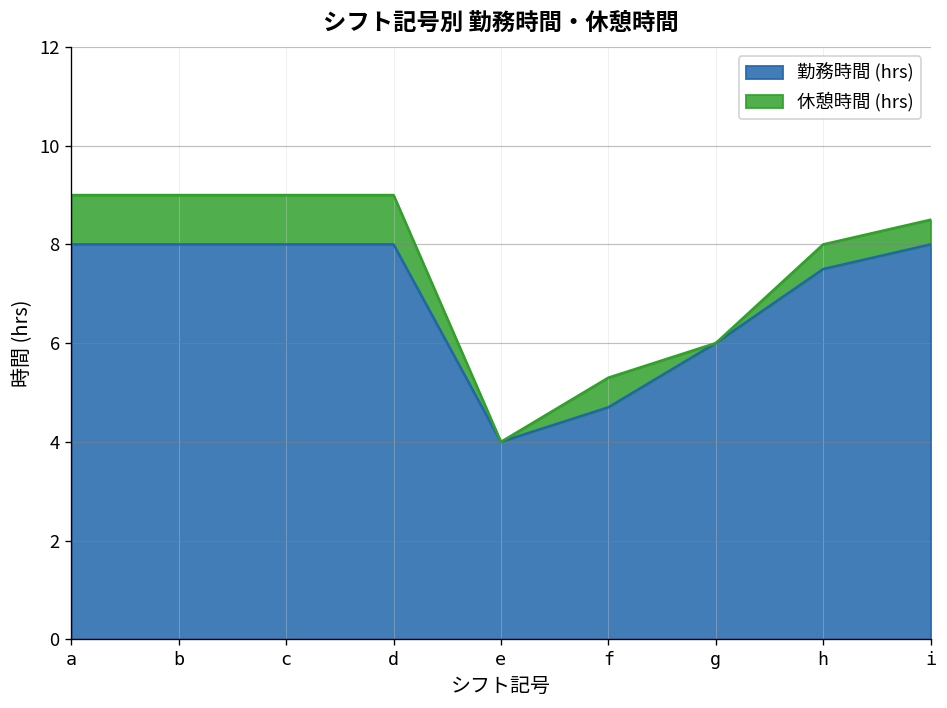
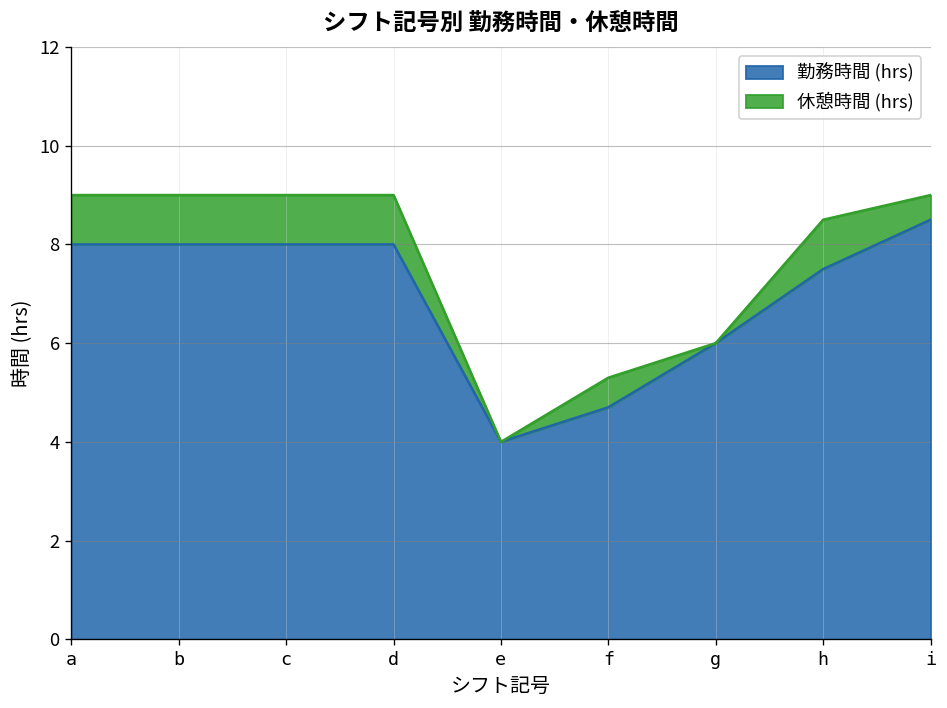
  {
    "勤務時間 (hrs)": {
      "a": 8.0,
      "b": 8.0,
      "c": 8.0,
      "d": 8.0,
      "f": 4.7,
      "h": 7.5,
-     "i": 8.0
+     "i": 8.5
    },
    "休憩時間 (hrs)": {
      "a": 1.0,
      "b": 1.0,
      "c": 1.0,
      "d": 1.0,
      "f": 0.6,
-     "h": 0.5,
+     "h": 1.0,
      "i": 0.5
    }
  }
